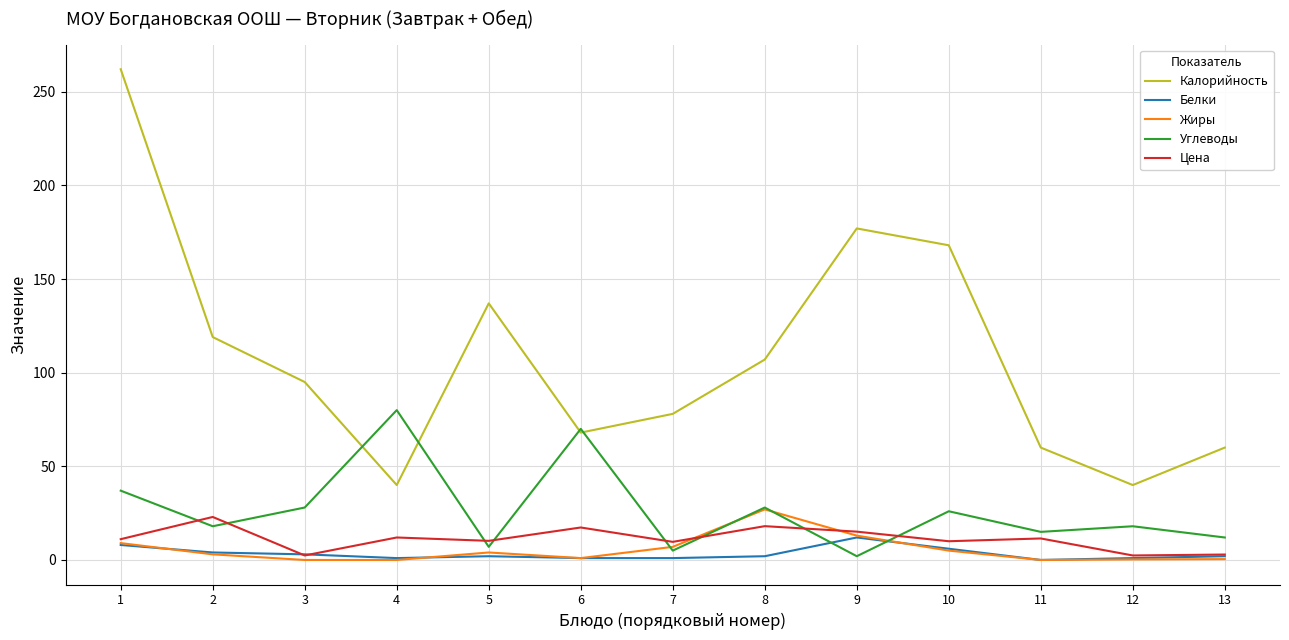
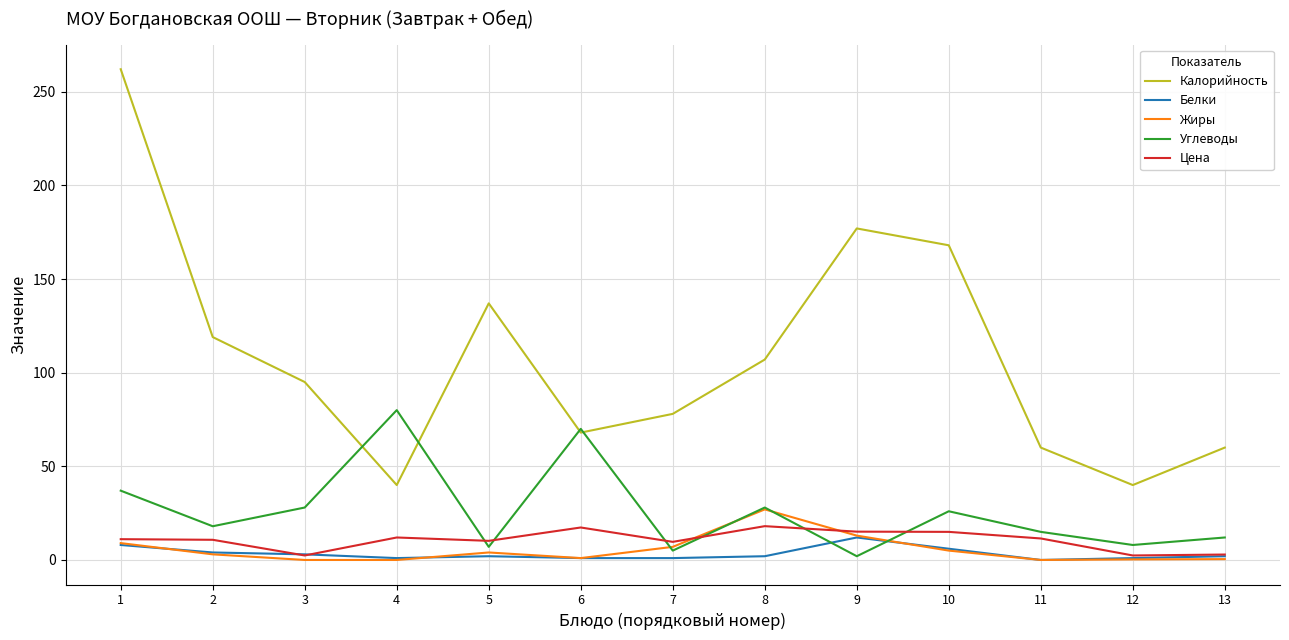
  {
    "Калорийность": {
      "1": 262,
      "2": 119,
      "3": 95,
      "4": 40,
      "5": 137,
      "6": 68,
      "7": 78,
      "8": 107,
      "9": 177,
      "10": 168,
      "11": 60,
      "12": 40,
      "13": 60
    },
    "Белки": {
      "5": 2,
      "7": 1,
      "8": 2
    },
    "Жиры": {
      "3": 0,
      "5": 4,
      "7": 7,
      "13": 0
    },
    "Углеводы": {
      "1": 37,
      "2": 18,
      "3": 28,
      "4": 80,
      "5": 7,
      "6": 70,
      "7": 5,
      "9": 2,
      "10": 26,
      "11": 15,
-     "12": 18,
+     "12": 8,
      "13": 12
    },
    "Цена": {
      "1": 11,
-     "2": 23,
+     "2": 11,
      "4": 12,
      "5": 10,
      "6": 17,
      "7": 10,
      "8": 18,
      "9": 15,
-     "10": 10,
+     "10": 15,
      "11": 11,
      "12": 2
    }
  }
